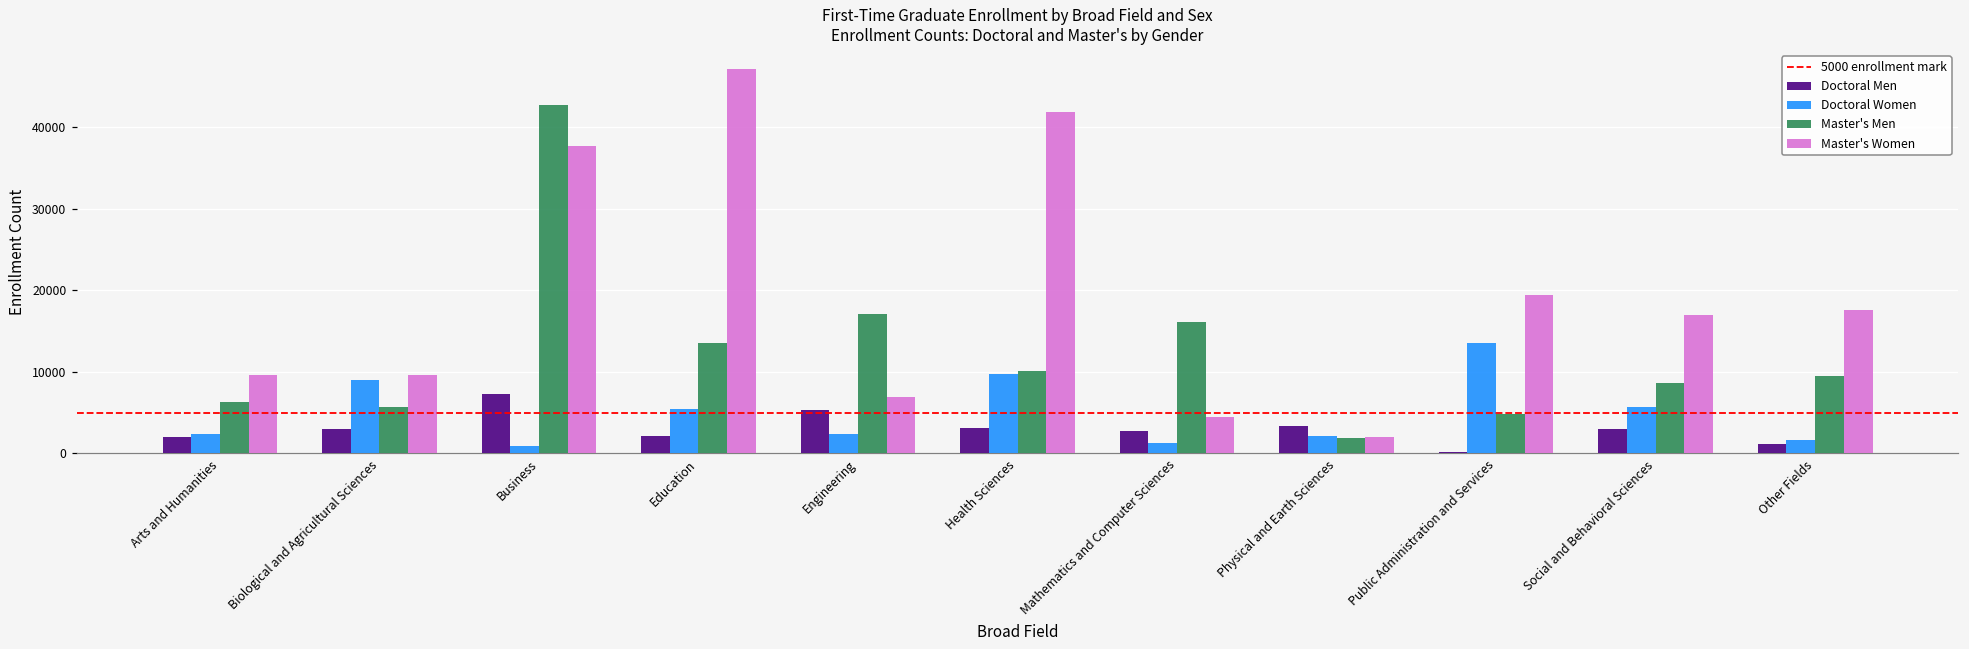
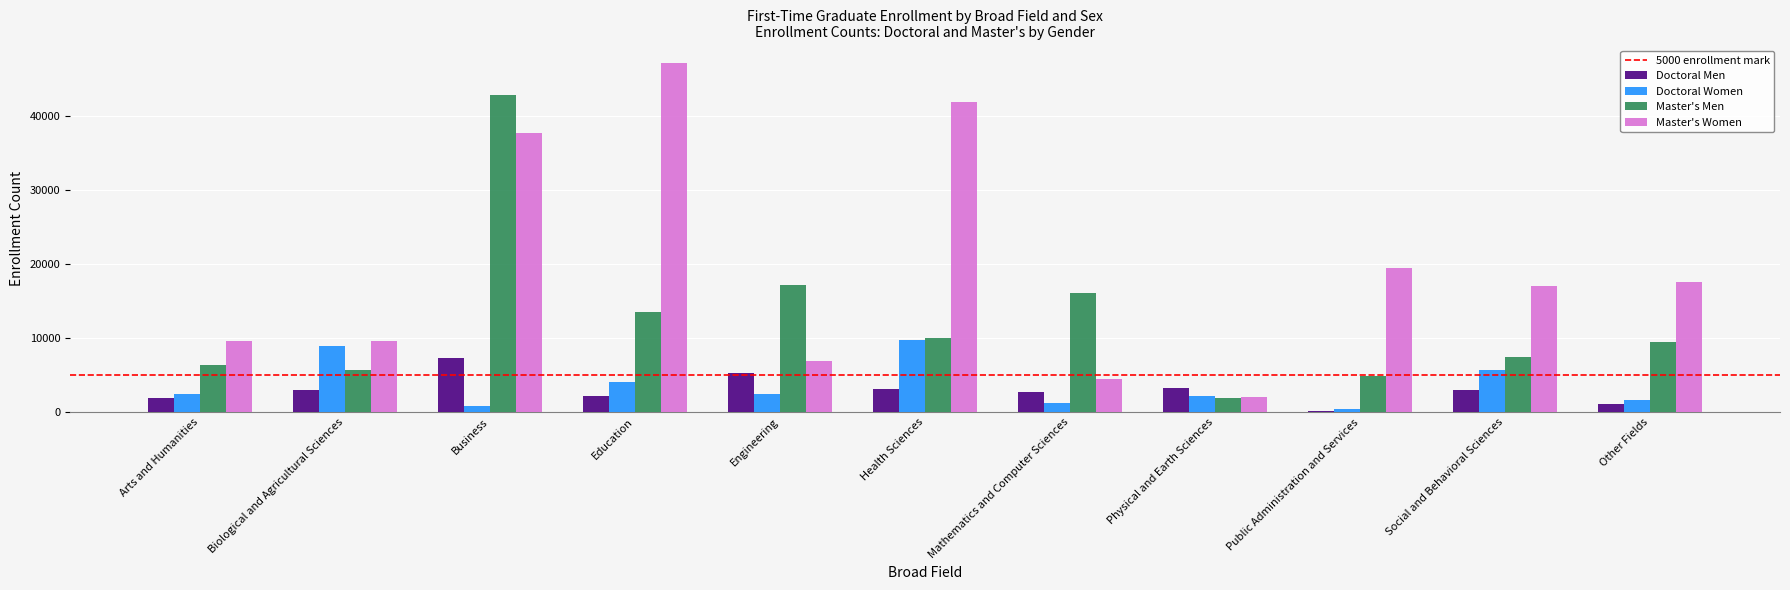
  {
    "Doctoral Men": {
      "Arts and Humanities": 2000,
      "Biological and Agricultural Sciences": 3000,
      "Business": 7000,
      "Education": 2000,
      "Engineering": 5000,
      "Health Sciences": 3000,
      "Mathematics and Computer Sciences": 3000,
      "Physical and Earth Sciences": 3000,
      "Social and Behavioral Sciences": 3000,
      "Other Fields": 1000
    },
    "Doctoral Women": {
      "Arts and Humanities": 2000,
      "Biological and Agricultural Sciences": 9000,
      "Business": 1000,
-     "Education": 6000,
+     "Education": 4000,
      "Engineering": 2000,
      "Health Sciences": 10000,
      "Mathematics and Computer Sciences": 1000,
      "Physical and Earth Sciences": 2000,
-     "Public Administration and Services": 14000,
+     "Public Administration and Services": 0,
      "Social and Behavioral Sciences": 6000,
      "Other Fields": 2000
    },
    "Master's Men": {
      "Arts and Humanities": 6000,
      "Biological and Agricultural Sciences": 6000,
      "Business": 43000,
      "Education": 14000,
      "Engineering": 17000,
      "Health Sciences": 10000,
      "Mathematics and Computer Sciences": 16000,
      "Physical and Earth Sciences": 2000,
      "Public Administration and Services": 5000,
-     "Social and Behavioral Sciences": 9000,
+     "Social and Behavioral Sciences": 7000,
      "Other Fields": 9000
    },
    "Master's Women": {
      "Arts and Humanities": 10000,
      "Biological and Agricultural Sciences": 10000,
      "Business": 38000,
      "Education": 47000,
      "Engineering": 7000,
      "Health Sciences": 42000,
      "Mathematics and Computer Sciences": 5000,
      "Physical and Earth Sciences": 2000,
      "Public Administration and Services": 19000,
      "Social and Behavioral Sciences": 17000,
      "Other Fields": 18000
    }
  }
